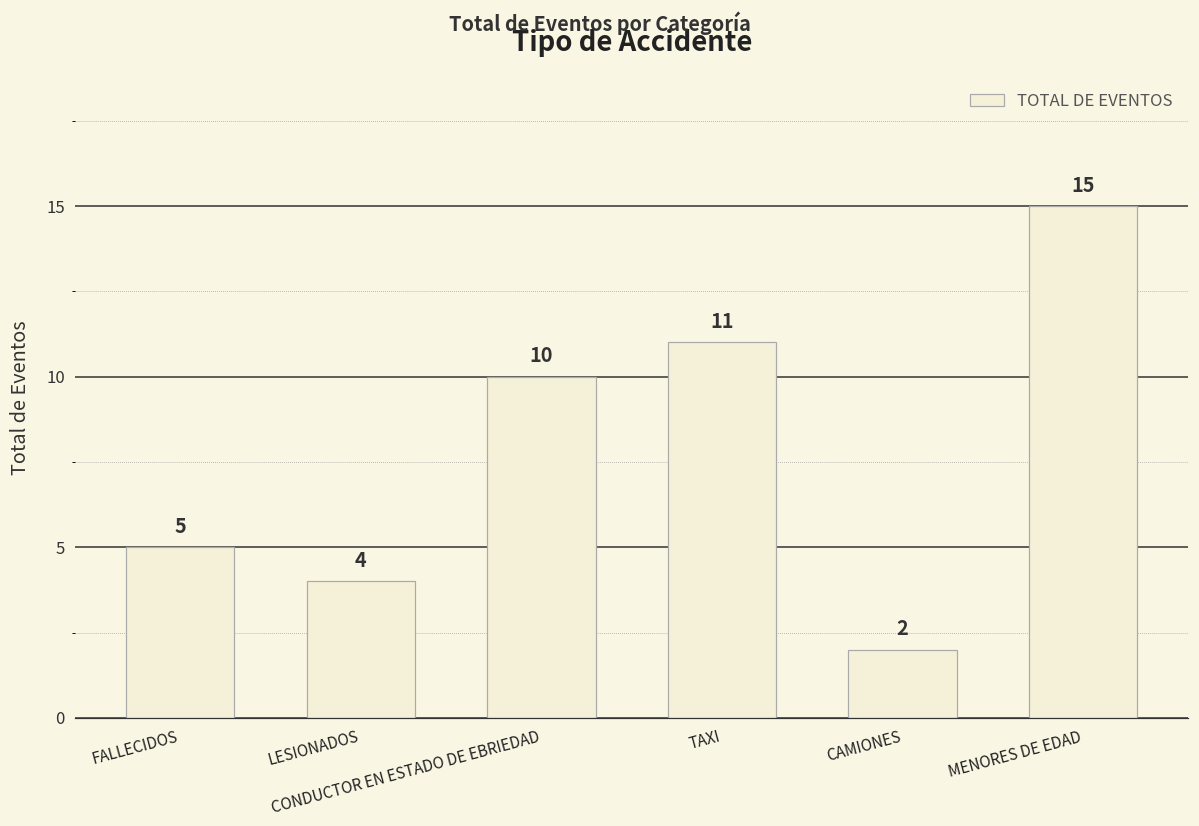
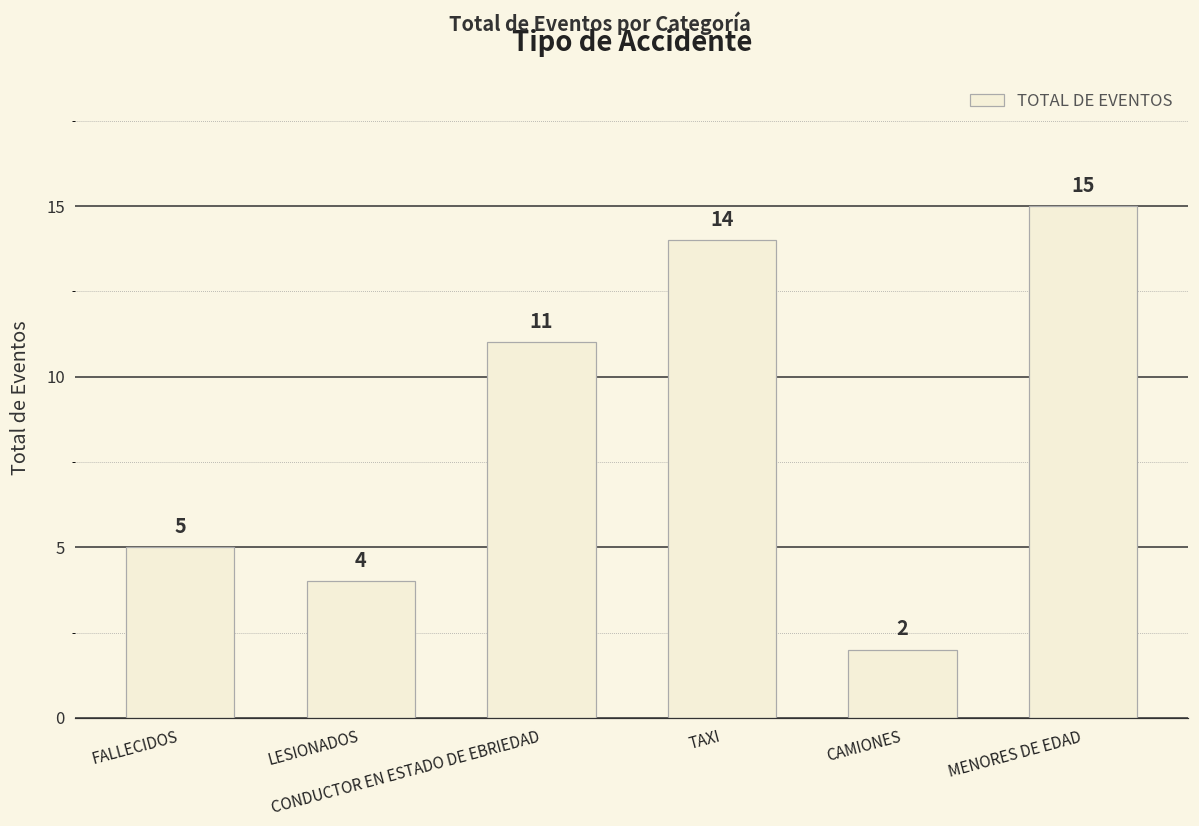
  {
    "FALLECIDOS": 5,
    "LESIONADOS": 4,
-   "CONDUCTOR EN ESTADO DE EBRIEDAD": 10,
-   "TAXI": 11,
+   "CONDUCTOR EN ESTADO DE EBRIEDAD": 11,
+   "TAXI": 14,
    "CAMIONES": 2,
    "MENORES DE EDAD": 15
  }
